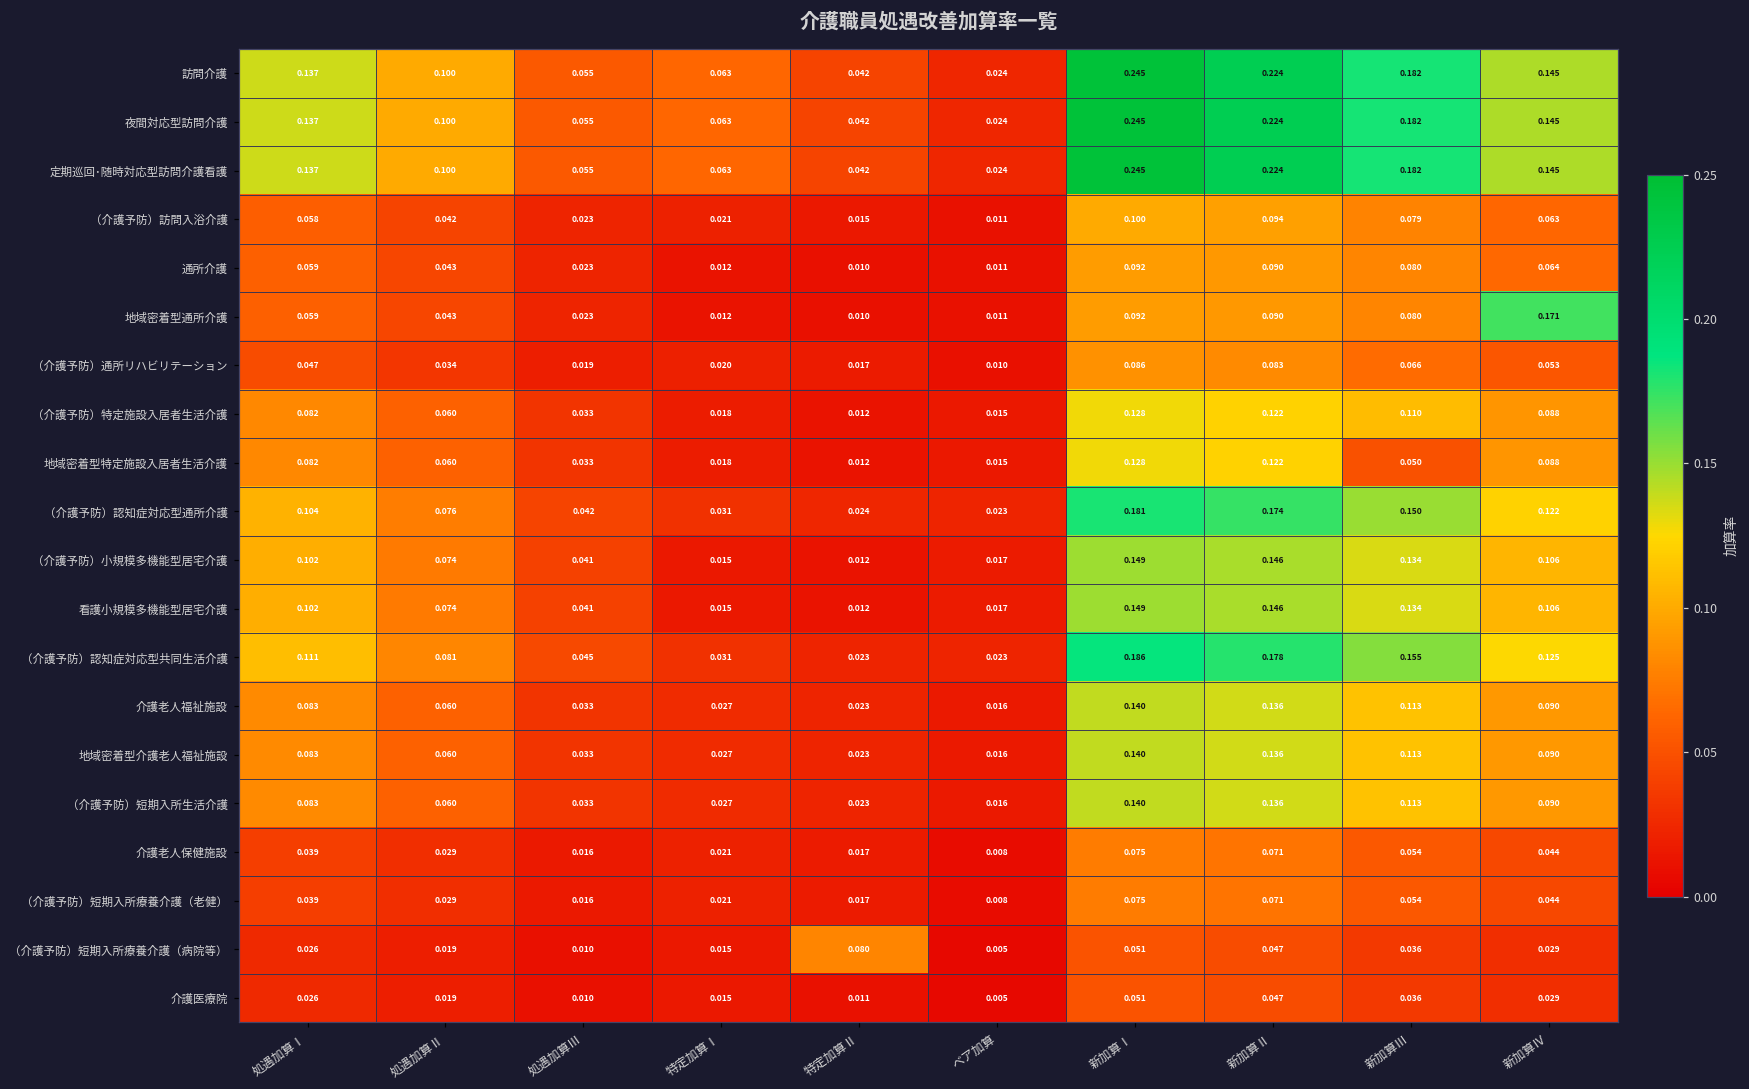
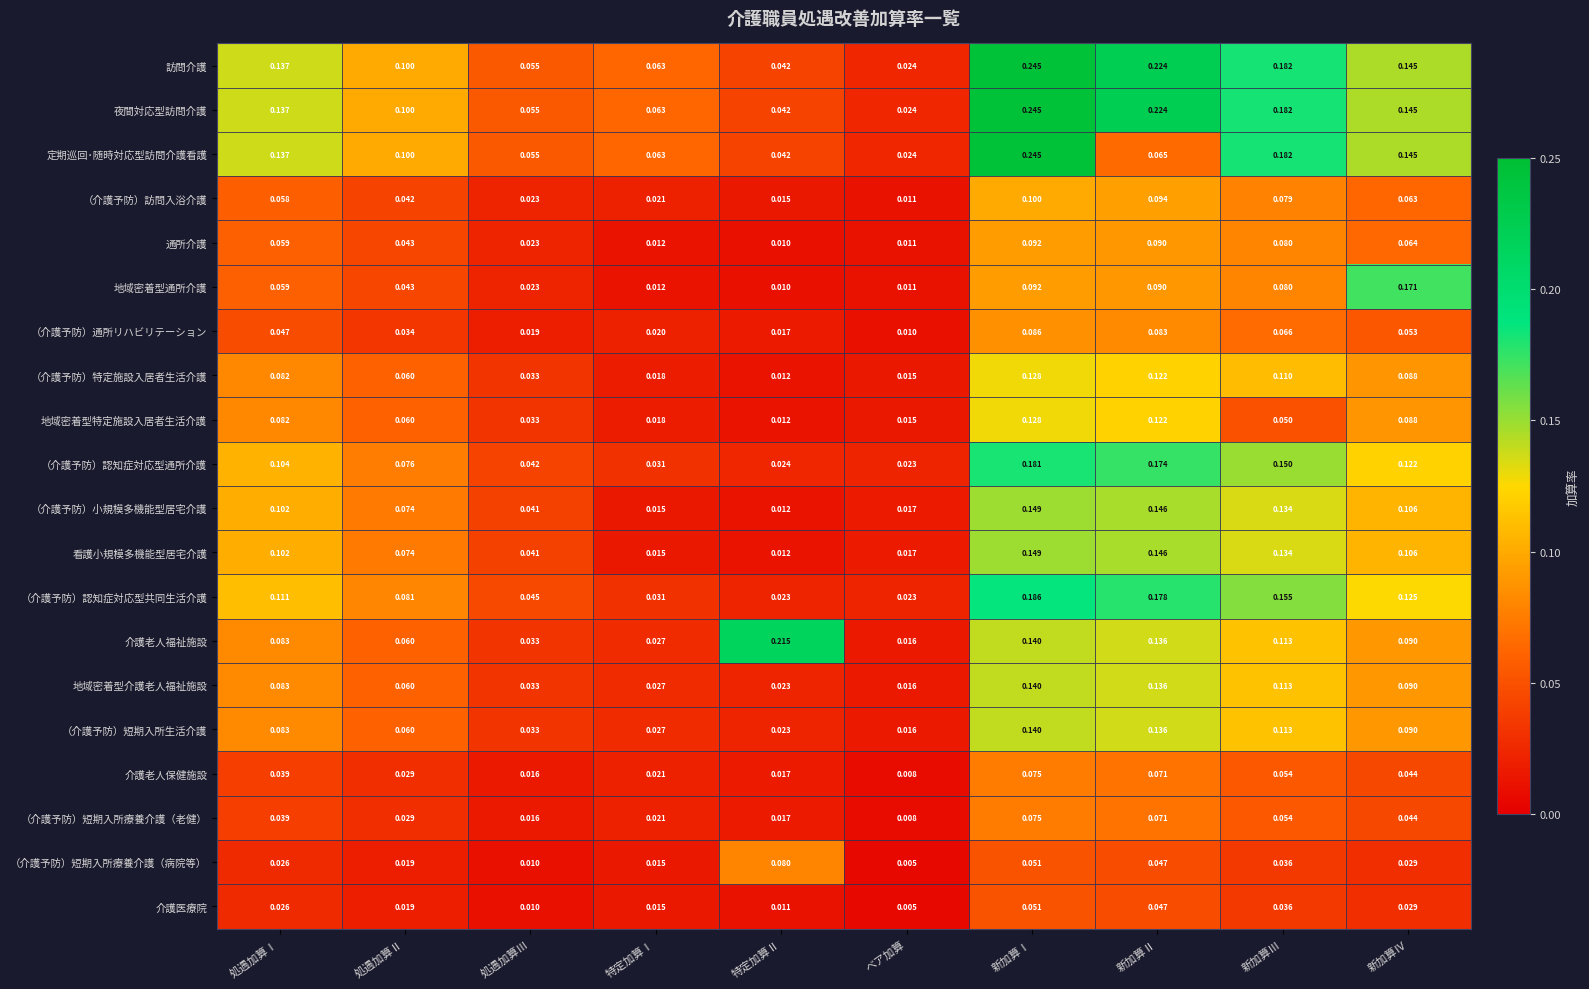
  {
    "訪問介護": {
      "処遇加算Ⅰ": 0.137,
      "処遇加算Ⅱ": 0.100,
      "処遇加算Ⅲ": 0.055,
      "特定加算Ⅰ": 0.063,
      "特定加算Ⅱ": 0.042,
      "ベア加算": 0.024,
      "新加算Ⅰ": 0.245,
      "新加算Ⅱ": 0.224,
      "新加算Ⅲ": 0.182,
      "新加算Ⅳ": 0.145
    },
    "夜間対応型訪問介護": {
      "処遇加算Ⅰ": 0.137,
      "処遇加算Ⅱ": 0.100,
      "処遇加算Ⅲ": 0.055,
      "特定加算Ⅰ": 0.063,
      "特定加算Ⅱ": 0.042,
      "ベア加算": 0.024,
      "新加算Ⅰ": 0.245,
      "新加算Ⅱ": 0.224,
      "新加算Ⅲ": 0.182,
      "新加算Ⅳ": 0.145
    },
    "定期巡回･随時対応型訪問介護看護": {
      "処遇加算Ⅰ": 0.137,
      "処遇加算Ⅱ": 0.100,
      "処遇加算Ⅲ": 0.055,
      "特定加算Ⅰ": 0.063,
      "特定加算Ⅱ": 0.042,
      "ベア加算": 0.024,
      "新加算Ⅰ": 0.245,
-     "新加算Ⅱ": 0.224,
+     "新加算Ⅱ": 0.065,
      "新加算Ⅲ": 0.182,
      "新加算Ⅳ": 0.145
    },
    "（介護予防）訪問入浴介護": {
      "処遇加算Ⅰ": 0.058,
      "処遇加算Ⅱ": 0.042,
      "処遇加算Ⅲ": 0.023,
      "特定加算Ⅰ": 0.021,
      "特定加算Ⅱ": 0.015,
      "ベア加算": 0.011,
      "新加算Ⅰ": 0.100,
      "新加算Ⅱ": 0.094,
      "新加算Ⅲ": 0.079,
      "新加算Ⅳ": 0.063
    },
    "通所介護": {
      "処遇加算Ⅰ": 0.059,
      "処遇加算Ⅱ": 0.043,
      "処遇加算Ⅲ": 0.023,
      "特定加算Ⅰ": 0.012,
      "特定加算Ⅱ": 0.010,
      "ベア加算": 0.011,
      "新加算Ⅰ": 0.092,
      "新加算Ⅱ": 0.090,
      "新加算Ⅲ": 0.080,
      "新加算Ⅳ": 0.064
    },
    "地域密着型通所介護": {
      "処遇加算Ⅰ": 0.059,
      "処遇加算Ⅱ": 0.043,
      "処遇加算Ⅲ": 0.023,
      "特定加算Ⅰ": 0.012,
      "特定加算Ⅱ": 0.010,
      "ベア加算": 0.011,
      "新加算Ⅰ": 0.092,
      "新加算Ⅱ": 0.090,
      "新加算Ⅲ": 0.080,
      "新加算Ⅳ": 0.171
    },
    "（介護予防）通所リハビリテーション": {
      "処遇加算Ⅰ": 0.047,
      "処遇加算Ⅱ": 0.034,
      "処遇加算Ⅲ": 0.019,
      "特定加算Ⅰ": 0.020,
      "特定加算Ⅱ": 0.017,
      "ベア加算": 0.010,
      "新加算Ⅰ": 0.086,
      "新加算Ⅱ": 0.083,
      "新加算Ⅲ": 0.066,
      "新加算Ⅳ": 0.053
    },
    "（介護予防）特定施設入居者生活介護": {
      "処遇加算Ⅰ": 0.082,
      "処遇加算Ⅱ": 0.060,
      "処遇加算Ⅲ": 0.033,
      "特定加算Ⅰ": 0.018,
      "特定加算Ⅱ": 0.012,
      "ベア加算": 0.015,
      "新加算Ⅰ": 0.128,
      "新加算Ⅱ": 0.122,
      "新加算Ⅲ": 0.110,
      "新加算Ⅳ": 0.088
    },
    "地域密着型特定施設入居者生活介護": {
      "処遇加算Ⅰ": 0.082,
      "処遇加算Ⅱ": 0.060,
      "処遇加算Ⅲ": 0.033,
      "特定加算Ⅰ": 0.018,
      "特定加算Ⅱ": 0.012,
      "ベア加算": 0.015,
      "新加算Ⅰ": 0.128,
      "新加算Ⅱ": 0.122,
      "新加算Ⅲ": 0.050,
      "新加算Ⅳ": 0.088
    },
    "（介護予防）認知症対応型通所介護": {
      "処遇加算Ⅰ": 0.104,
      "処遇加算Ⅱ": 0.076,
      "処遇加算Ⅲ": 0.042,
      "特定加算Ⅰ": 0.031,
      "特定加算Ⅱ": 0.024,
      "ベア加算": 0.023,
      "新加算Ⅰ": 0.181,
      "新加算Ⅱ": 0.174,
      "新加算Ⅲ": 0.150,
      "新加算Ⅳ": 0.122
    },
    "（介護予防）小規模多機能型居宅介護": {
      "処遇加算Ⅰ": 0.102,
      "処遇加算Ⅱ": 0.074,
      "処遇加算Ⅲ": 0.041,
      "特定加算Ⅰ": 0.015,
      "特定加算Ⅱ": 0.012,
      "ベア加算": 0.017,
      "新加算Ⅰ": 0.149,
      "新加算Ⅱ": 0.146,
      "新加算Ⅲ": 0.134,
      "新加算Ⅳ": 0.106
    },
    "看護小規模多機能型居宅介護": {
      "処遇加算Ⅰ": 0.102,
      "処遇加算Ⅱ": 0.074,
      "処遇加算Ⅲ": 0.041,
      "特定加算Ⅰ": 0.015,
      "特定加算Ⅱ": 0.012,
      "ベア加算": 0.017,
      "新加算Ⅰ": 0.149,
      "新加算Ⅱ": 0.146,
      "新加算Ⅲ": 0.134,
      "新加算Ⅳ": 0.106
    },
    "（介護予防）認知症対応型共同生活介護": {
      "処遇加算Ⅰ": 0.111,
      "処遇加算Ⅱ": 0.081,
      "処遇加算Ⅲ": 0.045,
      "特定加算Ⅰ": 0.031,
      "特定加算Ⅱ": 0.023,
      "ベア加算": 0.023,
      "新加算Ⅰ": 0.186,
      "新加算Ⅱ": 0.178,
      "新加算Ⅲ": 0.155,
      "新加算Ⅳ": 0.125
    },
    "介護老人福祉施設": {
      "処遇加算Ⅰ": 0.083,
      "処遇加算Ⅱ": 0.060,
      "処遇加算Ⅲ": 0.033,
      "特定加算Ⅰ": 0.027,
-     "特定加算Ⅱ": 0.023,
+     "特定加算Ⅱ": 0.215,
      "ベア加算": 0.016,
      "新加算Ⅰ": 0.140,
      "新加算Ⅱ": 0.136,
      "新加算Ⅲ": 0.113,
      "新加算Ⅳ": 0.090
    },
    "地域密着型介護老人福祉施設": {
      "処遇加算Ⅰ": 0.083,
      "処遇加算Ⅱ": 0.060,
      "処遇加算Ⅲ": 0.033,
      "特定加算Ⅰ": 0.027,
      "特定加算Ⅱ": 0.023,
      "ベア加算": 0.016,
      "新加算Ⅰ": 0.140,
      "新加算Ⅱ": 0.136,
      "新加算Ⅲ": 0.113,
      "新加算Ⅳ": 0.090
    },
    "（介護予防）短期入所生活介護": {
      "処遇加算Ⅰ": 0.083,
      "処遇加算Ⅱ": 0.060,
      "処遇加算Ⅲ": 0.033,
      "特定加算Ⅰ": 0.027,
      "特定加算Ⅱ": 0.023,
      "ベア加算": 0.016,
      "新加算Ⅰ": 0.140,
      "新加算Ⅱ": 0.136,
      "新加算Ⅲ": 0.113,
      "新加算Ⅳ": 0.090
    },
    "介護老人保健施設": {
      "処遇加算Ⅰ": 0.039,
      "処遇加算Ⅱ": 0.029,
      "処遇加算Ⅲ": 0.016,
      "特定加算Ⅰ": 0.021,
      "特定加算Ⅱ": 0.017,
      "ベア加算": 0.008,
      "新加算Ⅰ": 0.075,
      "新加算Ⅱ": 0.071,
      "新加算Ⅲ": 0.054,
      "新加算Ⅳ": 0.044
    },
    "（介護予防）短期入所療養介護（老健）": {
      "処遇加算Ⅰ": 0.039,
      "処遇加算Ⅱ": 0.029,
      "処遇加算Ⅲ": 0.016,
      "特定加算Ⅰ": 0.021,
      "特定加算Ⅱ": 0.017,
      "ベア加算": 0.008,
      "新加算Ⅰ": 0.075,
      "新加算Ⅱ": 0.071,
      "新加算Ⅲ": 0.054,
      "新加算Ⅳ": 0.044
    },
    "（介護予防）短期入所療養介護（病院等）": {
      "処遇加算Ⅰ": 0.026,
      "処遇加算Ⅱ": 0.019,
      "処遇加算Ⅲ": 0.010,
      "特定加算Ⅰ": 0.015,
      "特定加算Ⅱ": 0.080,
      "ベア加算": 0.005,
      "新加算Ⅰ": 0.051,
      "新加算Ⅱ": 0.047,
      "新加算Ⅲ": 0.036,
      "新加算Ⅳ": 0.029
    },
    "介護医療院": {
      "処遇加算Ⅰ": 0.026,
      "処遇加算Ⅱ": 0.019,
      "処遇加算Ⅲ": 0.010,
      "特定加算Ⅰ": 0.015,
      "特定加算Ⅱ": 0.011,
      "ベア加算": 0.005,
      "新加算Ⅰ": 0.051,
      "新加算Ⅱ": 0.047,
      "新加算Ⅲ": 0.036,
      "新加算Ⅳ": 0.029
    }
  }
